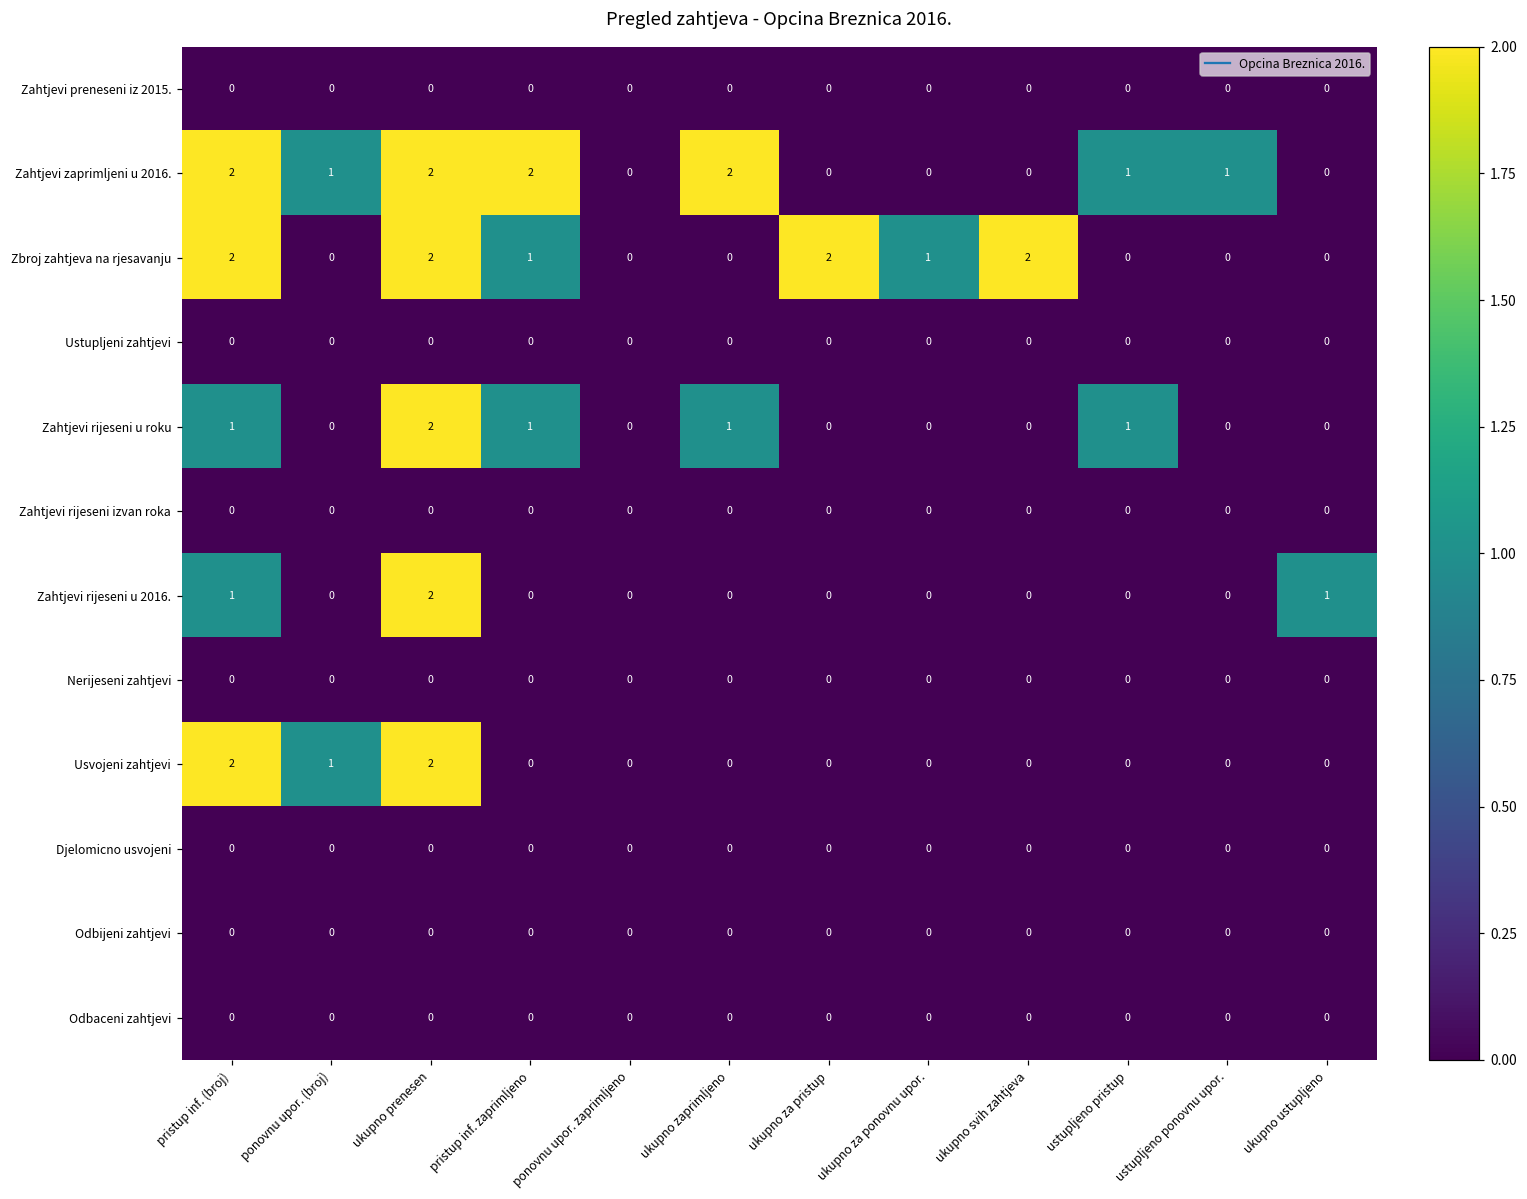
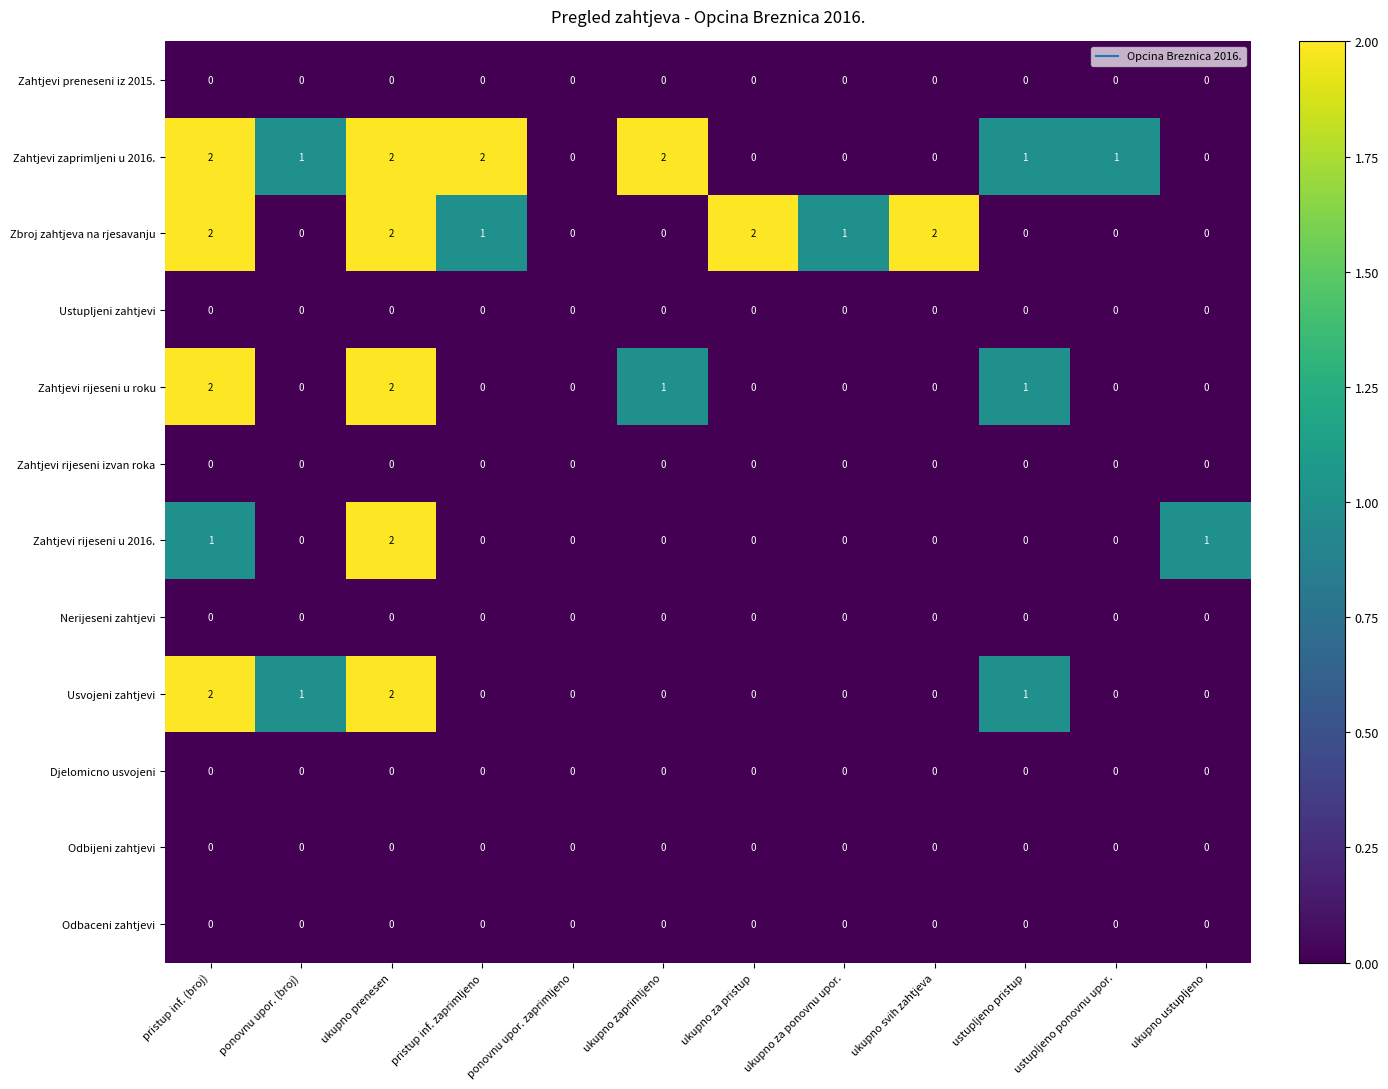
  {
    "Zahtjevi preneseni iz 2015.": {
      "pristup inf. (broj)": 0,
      "ponovnu upor. (broj)": 0,
      "ukupno prenesen": 0,
      "pristup inf. zaprimljeno": 0,
      "ponovnu upor. zaprimljeno": 0,
      "ukupno zaprimljeno": 0,
      "ukupno za pristup": 0,
      "ukupno za ponovnu upor.": 0,
      "ukupno svih zahtjeva": 0,
      "ustupljeno pristup": 0,
      "ustupljeno ponovnu upor.": 0,
      "ukupno ustupljeno": 0
    },
    "Zahtjevi zaprimljeni u 2016.": {
      "pristup inf. (broj)": 2,
      "ponovnu upor. (broj)": 1,
      "ukupno prenesen": 2,
      "pristup inf. zaprimljeno": 2,
      "ponovnu upor. zaprimljeno": 0,
      "ukupno zaprimljeno": 2,
      "ukupno za pristup": 0,
      "ukupno za ponovnu upor.": 0,
      "ukupno svih zahtjeva": 0,
      "ustupljeno pristup": 1,
      "ustupljeno ponovnu upor.": 1,
      "ukupno ustupljeno": 0
    },
    "Zbroj zahtjeva na rjesavanju": {
      "pristup inf. (broj)": 2,
      "ponovnu upor. (broj)": 0,
      "ukupno prenesen": 2,
      "pristup inf. zaprimljeno": 1,
      "ponovnu upor. zaprimljeno": 0,
      "ukupno zaprimljeno": 0,
      "ukupno za pristup": 2,
      "ukupno za ponovnu upor.": 1,
      "ukupno svih zahtjeva": 2,
      "ustupljeno pristup": 0,
      "ustupljeno ponovnu upor.": 0,
      "ukupno ustupljeno": 0
    },
    "Ustupljeni zahtjevi": {
      "pristup inf. (broj)": 0,
      "ponovnu upor. (broj)": 0,
      "ukupno prenesen": 0,
      "pristup inf. zaprimljeno": 0,
      "ponovnu upor. zaprimljeno": 0,
      "ukupno zaprimljeno": 0,
      "ukupno za pristup": 0,
      "ukupno za ponovnu upor.": 0,
      "ukupno svih zahtjeva": 0,
      "ustupljeno pristup": 0,
      "ustupljeno ponovnu upor.": 0,
      "ukupno ustupljeno": 0
    },
    "Zahtjevi rijeseni u roku": {
-     "pristup inf. (broj)": 1,
+     "pristup inf. (broj)": 2,
      "ponovnu upor. (broj)": 0,
      "ukupno prenesen": 2,
-     "pristup inf. zaprimljeno": 1,
+     "pristup inf. zaprimljeno": 0,
      "ponovnu upor. zaprimljeno": 0,
      "ukupno zaprimljeno": 1,
      "ukupno za pristup": 0,
      "ukupno za ponovnu upor.": 0,
      "ukupno svih zahtjeva": 0,
      "ustupljeno pristup": 1,
      "ustupljeno ponovnu upor.": 0,
      "ukupno ustupljeno": 0
    },
    "Zahtjevi rijeseni izvan roka": {
      "pristup inf. (broj)": 0,
      "ponovnu upor. (broj)": 0,
      "ukupno prenesen": 0,
      "pristup inf. zaprimljeno": 0,
      "ponovnu upor. zaprimljeno": 0,
      "ukupno zaprimljeno": 0,
      "ukupno za pristup": 0,
      "ukupno za ponovnu upor.": 0,
      "ukupno svih zahtjeva": 0,
      "ustupljeno pristup": 0,
      "ustupljeno ponovnu upor.": 0,
      "ukupno ustupljeno": 0
    },
    "Zahtjevi rijeseni u 2016.": {
      "pristup inf. (broj)": 1,
      "ponovnu upor. (broj)": 0,
      "ukupno prenesen": 2,
      "pristup inf. zaprimljeno": 0,
      "ponovnu upor. zaprimljeno": 0,
      "ukupno zaprimljeno": 0,
      "ukupno za pristup": 0,
      "ukupno za ponovnu upor.": 0,
      "ukupno svih zahtjeva": 0,
      "ustupljeno pristup": 0,
      "ustupljeno ponovnu upor.": 0,
      "ukupno ustupljeno": 1
    },
    "Nerijeseni zahtjevi": {
      "pristup inf. (broj)": 0,
      "ponovnu upor. (broj)": 0,
      "ukupno prenesen": 0,
      "pristup inf. zaprimljeno": 0,
      "ponovnu upor. zaprimljeno": 0,
      "ukupno zaprimljeno": 0,
      "ukupno za pristup": 0,
      "ukupno za ponovnu upor.": 0,
      "ukupno svih zahtjeva": 0,
      "ustupljeno pristup": 0,
      "ustupljeno ponovnu upor.": 0,
      "ukupno ustupljeno": 0
    },
    "Usvojeni zahtjevi": {
      "pristup inf. (broj)": 2,
      "ponovnu upor. (broj)": 1,
      "ukupno prenesen": 2,
      "pristup inf. zaprimljeno": 0,
      "ponovnu upor. zaprimljeno": 0,
      "ukupno zaprimljeno": 0,
      "ukupno za pristup": 0,
      "ukupno za ponovnu upor.": 0,
      "ukupno svih zahtjeva": 0,
-     "ustupljeno pristup": 0,
+     "ustupljeno pristup": 1,
      "ustupljeno ponovnu upor.": 0,
      "ukupno ustupljeno": 0
    },
    "Djelomicno usvojeni": {
      "pristup inf. (broj)": 0,
      "ponovnu upor. (broj)": 0,
      "ukupno prenesen": 0,
      "pristup inf. zaprimljeno": 0,
      "ponovnu upor. zaprimljeno": 0,
      "ukupno zaprimljeno": 0,
      "ukupno za pristup": 0,
      "ukupno za ponovnu upor.": 0,
      "ukupno svih zahtjeva": 0,
      "ustupljeno pristup": 0,
      "ustupljeno ponovnu upor.": 0,
      "ukupno ustupljeno": 0
    },
    "Odbijeni zahtjevi": {
      "pristup inf. (broj)": 0,
      "ponovnu upor. (broj)": 0,
      "ukupno prenesen": 0,
      "pristup inf. zaprimljeno": 0,
      "ponovnu upor. zaprimljeno": 0,
      "ukupno zaprimljeno": 0,
      "ukupno za pristup": 0,
      "ukupno za ponovnu upor.": 0,
      "ukupno svih zahtjeva": 0,
      "ustupljeno pristup": 0,
      "ustupljeno ponovnu upor.": 0,
      "ukupno ustupljeno": 0
    },
    "Odbaceni zahtjevi": {
      "pristup inf. (broj)": 0,
      "ponovnu upor. (broj)": 0,
      "ukupno prenesen": 0,
      "pristup inf. zaprimljeno": 0,
      "ponovnu upor. zaprimljeno": 0,
      "ukupno zaprimljeno": 0,
      "ukupno za pristup": 0,
      "ukupno za ponovnu upor.": 0,
      "ukupno svih zahtjeva": 0,
      "ustupljeno pristup": 0,
      "ustupljeno ponovnu upor.": 0,
      "ukupno ustupljeno": 0
    }
  }
